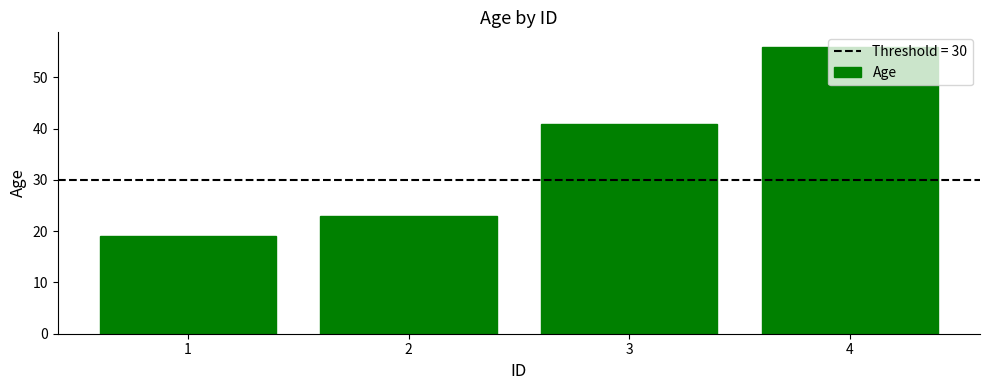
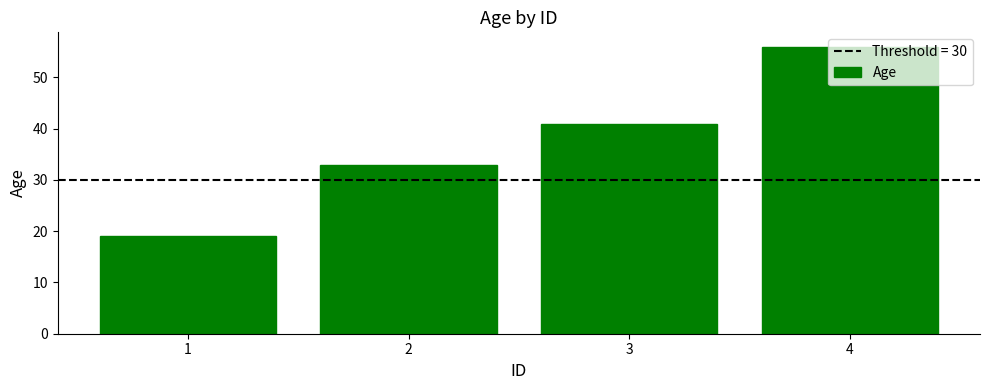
  {
    "1": 19,
-   "2": 23,
+   "2": 33,
    "3": 41
  }
